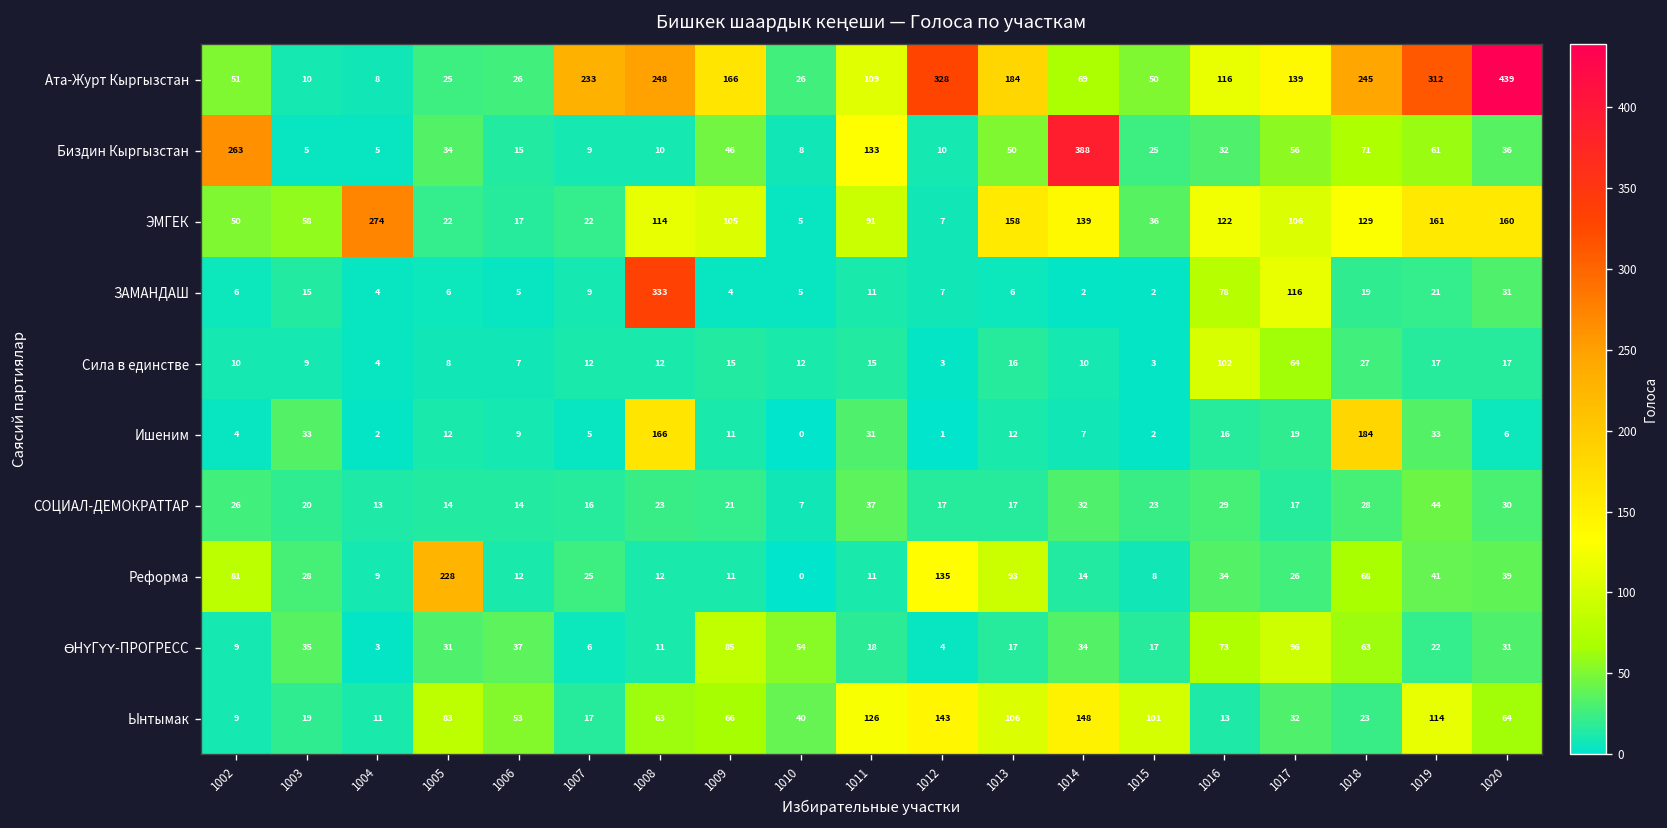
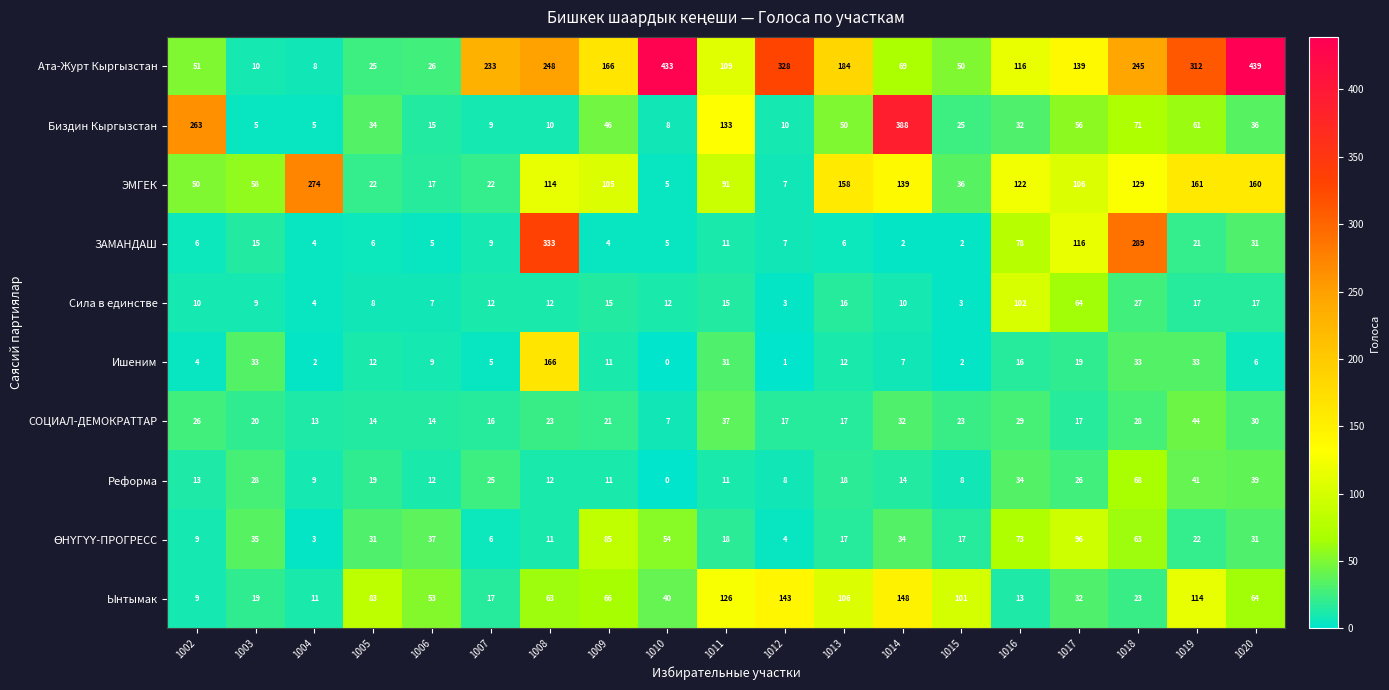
  {
    "Ата-Журт Кыргызстан": {
      "1002": 51,
      "1003": 10,
      "1004": 8,
      "1005": 25,
      "1006": 26,
      "1007": 233,
      "1008": 248,
      "1009": 166,
-     "1010": 26,
+     "1010": 433,
      "1011": 109,
      "1012": 328,
      "1013": 184,
      "1014": 69,
      "1015": 50,
      "1016": 116,
      "1017": 139,
      "1018": 245,
      "1019": 312,
      "1020": 439
    },
    "Биздин Кыргызстан": {
      "1002": 263,
      "1003": 5,
      "1004": 5,
      "1005": 34,
      "1006": 15,
      "1007": 9,
      "1008": 10,
      "1009": 46,
      "1010": 8,
      "1011": 133,
      "1012": 10,
      "1013": 50,
      "1014": 388,
      "1015": 25,
      "1016": 32,
      "1017": 56,
      "1018": 71,
      "1019": 61,
      "1020": 36
    },
    "ЭМГЕК": {
      "1002": 50,
      "1003": 58,
      "1004": 274,
      "1005": 22,
      "1006": 17,
      "1007": 22,
      "1008": 114,
      "1009": 105,
      "1010": 5,
      "1011": 91,
      "1012": 7,
      "1013": 158,
      "1014": 139,
      "1015": 36,
      "1016": 122,
      "1017": 106,
      "1018": 129,
      "1019": 161,
      "1020": 160
    },
    "ЗАМАНДАШ": {
      "1002": 6,
      "1003": 15,
      "1004": 4,
      "1005": 6,
      "1006": 5,
      "1007": 9,
      "1008": 333,
      "1009": 4,
      "1010": 5,
      "1011": 11,
      "1012": 7,
      "1013": 6,
      "1014": 2,
      "1015": 2,
      "1016": 78,
      "1017": 116,
-     "1018": 19,
+     "1018": 289,
      "1019": 21,
      "1020": 31
    },
    "Сила в единстве": {
      "1002": 10,
      "1003": 9,
      "1004": 4,
      "1005": 8,
      "1006": 7,
      "1007": 12,
      "1008": 12,
      "1009": 15,
      "1010": 12,
      "1011": 15,
      "1012": 3,
      "1013": 16,
      "1014": 10,
      "1015": 3,
      "1016": 102,
      "1017": 64,
      "1018": 27,
      "1019": 17,
      "1020": 17
    },
    "Ишеним": {
      "1002": 4,
      "1003": 33,
      "1004": 2,
      "1005": 12,
      "1006": 9,
      "1007": 5,
      "1008": 166,
      "1009": 11,
      "1010": 0,
      "1011": 31,
      "1012": 1,
      "1013": 12,
      "1014": 7,
      "1015": 2,
      "1016": 16,
      "1017": 19,
-     "1018": 184,
+     "1018": 33,
      "1019": 33,
      "1020": 6
    },
    "СОЦИАЛ-ДЕМОКРАТТАР": {
      "1002": 26,
      "1003": 20,
      "1004": 13,
      "1005": 14,
      "1006": 14,
      "1007": 16,
      "1008": 23,
      "1009": 21,
      "1010": 7,
      "1011": 37,
      "1012": 17,
      "1013": 17,
      "1014": 32,
      "1015": 23,
      "1016": 29,
      "1017": 17,
      "1018": 28,
      "1019": 44,
      "1020": 30
    },
    "Реформа": {
-     "1002": 81,
+     "1002": 13,
      "1003": 28,
      "1004": 9,
-     "1005": 228,
+     "1005": 19,
      "1006": 12,
      "1007": 25,
      "1008": 12,
      "1009": 11,
      "1010": 0,
      "1011": 11,
-     "1012": 135,
-     "1013": 93,
+     "1012": 8,
+     "1013": 18,
      "1014": 14,
      "1015": 8,
      "1016": 34,
      "1017": 26,
      "1018": 68,
      "1019": 41,
      "1020": 39
    },
    "ӨНҮГҮҮ-ПРОГРЕСС": {
      "1002": 9,
      "1003": 35,
      "1004": 3,
      "1005": 31,
      "1006": 37,
      "1007": 6,
      "1008": 11,
      "1009": 85,
      "1010": 54,
      "1011": 18,
      "1012": 4,
      "1013": 17,
      "1014": 34,
      "1015": 17,
      "1016": 73,
      "1017": 96,
      "1018": 63,
      "1019": 22,
      "1020": 31
    },
    "Ынтымак": {
      "1002": 9,
      "1003": 19,
      "1004": 11,
      "1005": 83,
      "1006": 53,
      "1007": 17,
      "1008": 63,
      "1009": 66,
      "1010": 40,
      "1011": 126,
      "1012": 143,
      "1013": 106,
      "1014": 148,
      "1015": 101,
      "1016": 13,
      "1017": 32,
      "1018": 23,
      "1019": 114,
      "1020": 64
    }
  }
